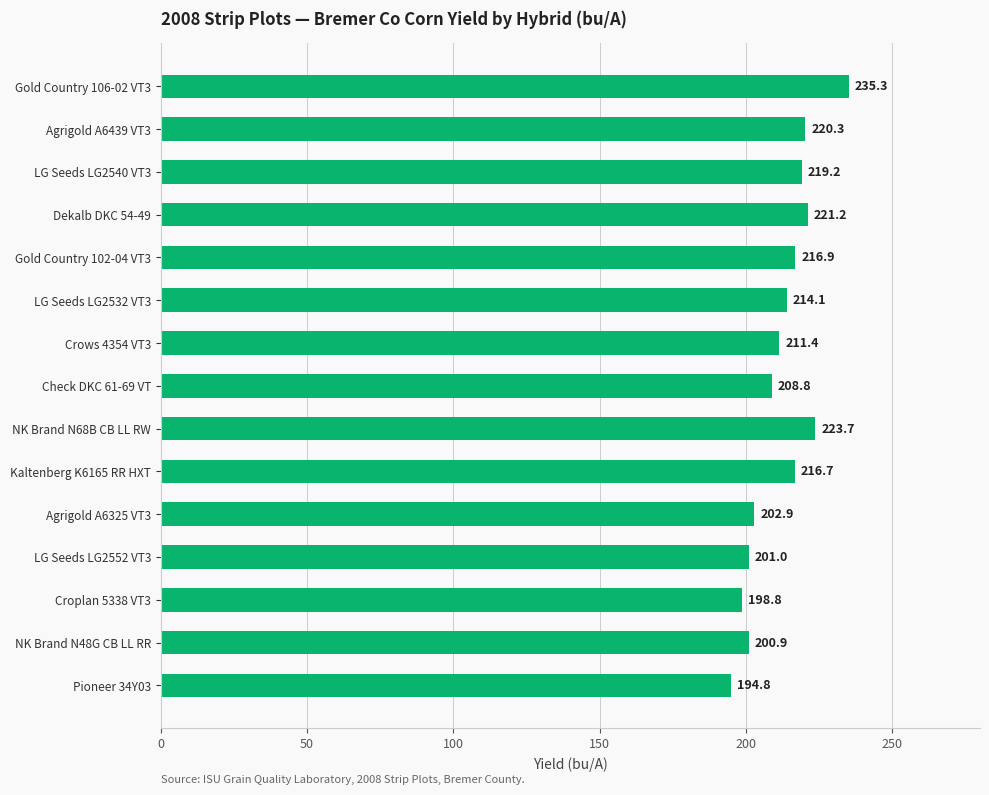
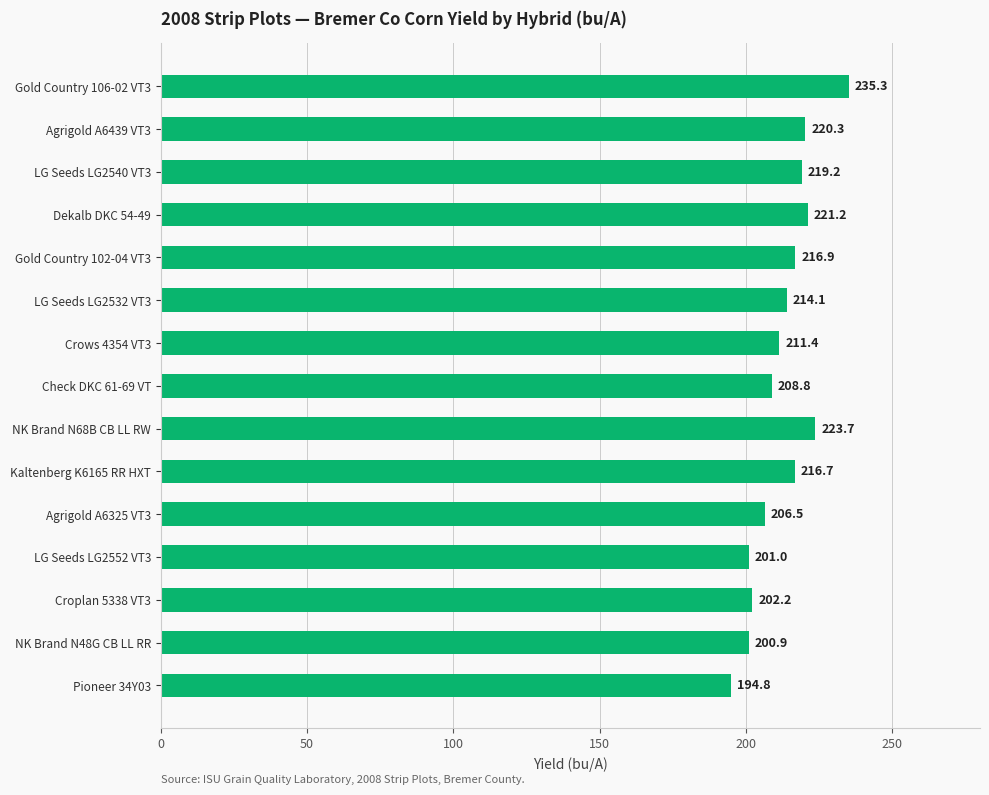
  {
    "Gold Country 106-02 VT3": 235.3,
    "Agrigold A6439 VT3": 220.3,
    "LG Seeds LG2540 VT3": 219.2,
    "Dekalb DKC 54-49": 221.2,
    "Gold Country 102-04 VT3": 216.9,
    "LG Seeds LG2532 VT3": 214.1,
    "Crows 4354 VT3": 211.4,
    "Check DKC 61-69 VT": 208.8,
    "NK Brand N68B CB LL RW": 223.7,
    "Kaltenberg K6165 RR HXT": 216.7,
-   "Agrigold A6325 VT3": 202.9,
+   "Agrigold A6325 VT3": 206.5,
    "LG Seeds LG2552 VT3": 201.0,
-   "Croplan 5338 VT3": 198.8,
+   "Croplan 5338 VT3": 202.2,
    "NK Brand N48G CB LL RR": 200.9,
    "Pioneer 34Y03": 194.8
  }
